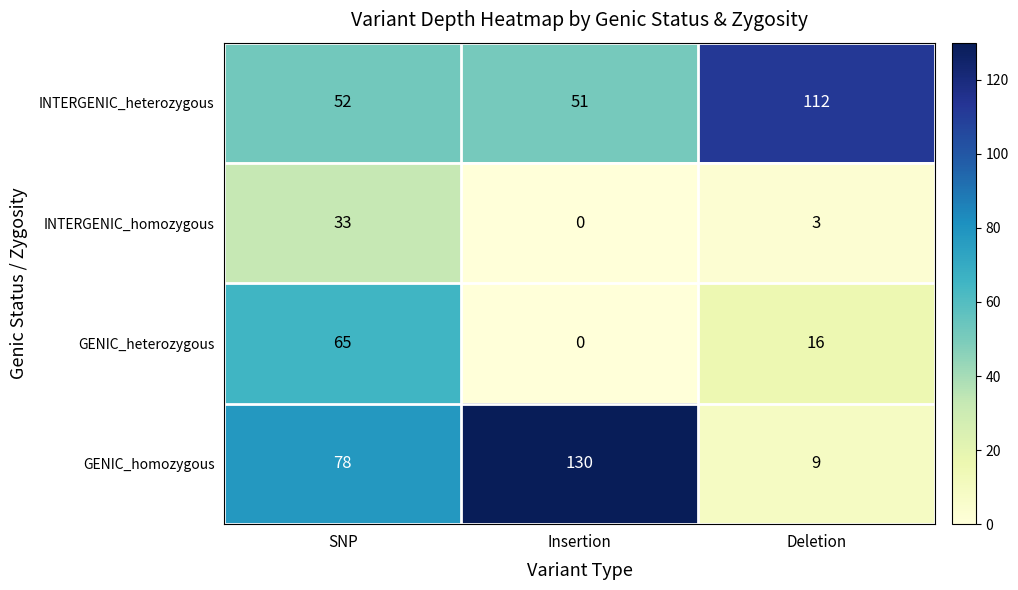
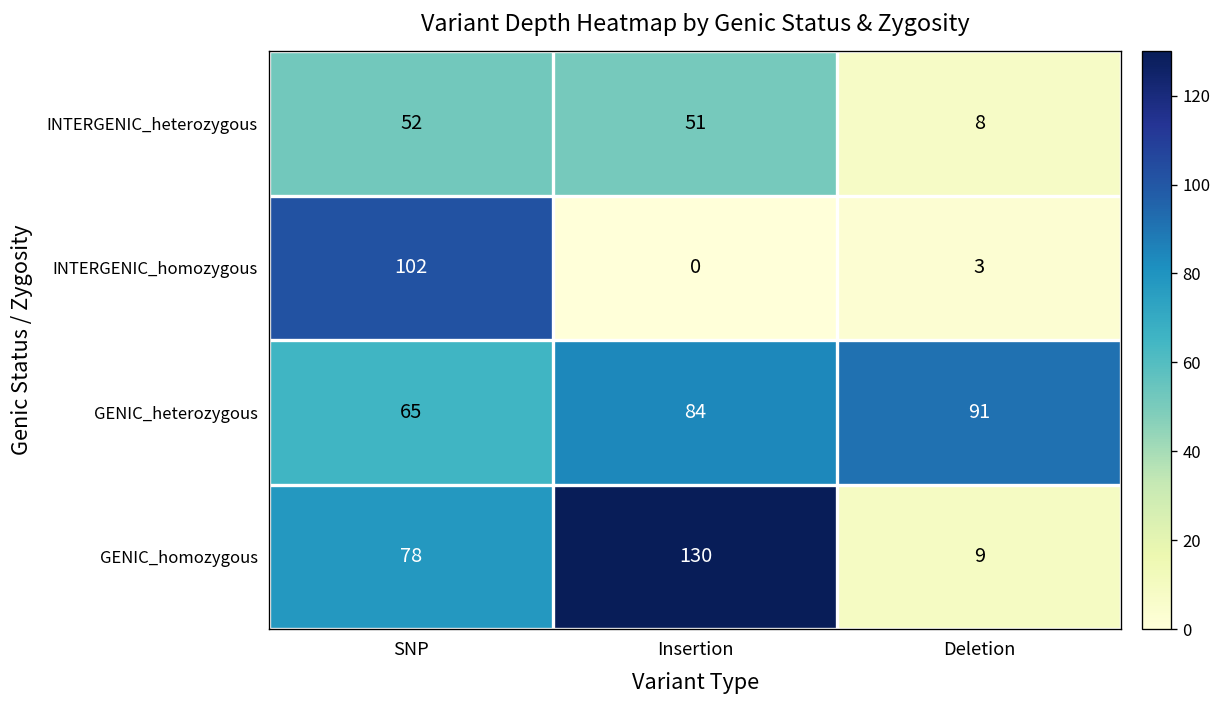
  {
    "INTERGENIC_heterozygous": {
      "SNP": 52,
      "Insertion": 51,
-     "Deletion": 112
+     "Deletion": 8
    },
    "INTERGENIC_homozygous": {
-     "SNP": 33,
+     "SNP": 102,
      "Insertion": 0,
      "Deletion": 3
    },
    "GENIC_heterozygous": {
      "SNP": 65,
-     "Insertion": 0,
-     "Deletion": 16
+     "Insertion": 84,
+     "Deletion": 91
    },
    "GENIC_homozygous": {
      "SNP": 78,
      "Insertion": 130,
      "Deletion": 9
    }
  }
